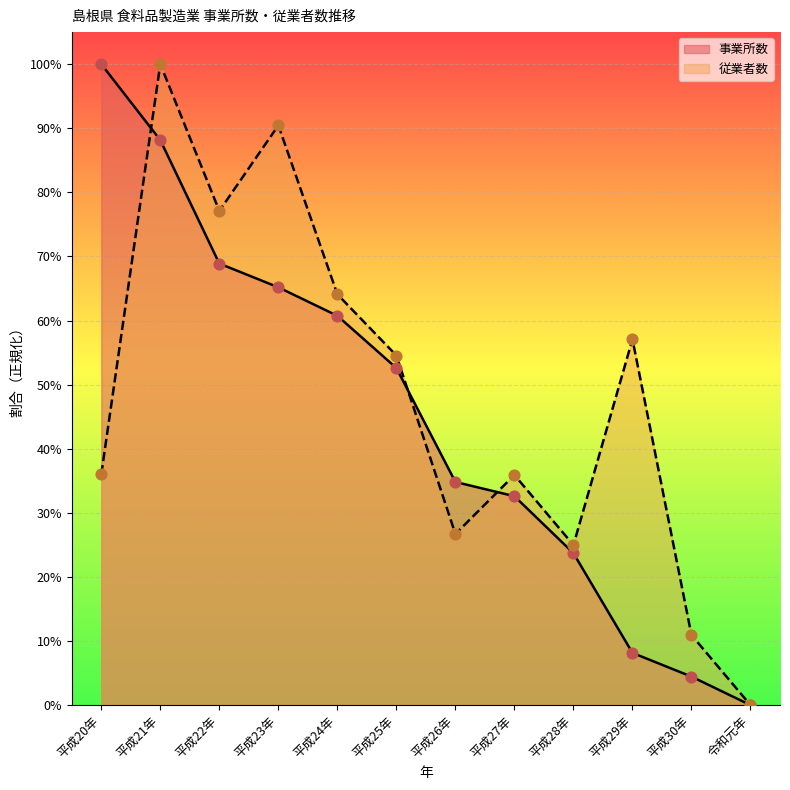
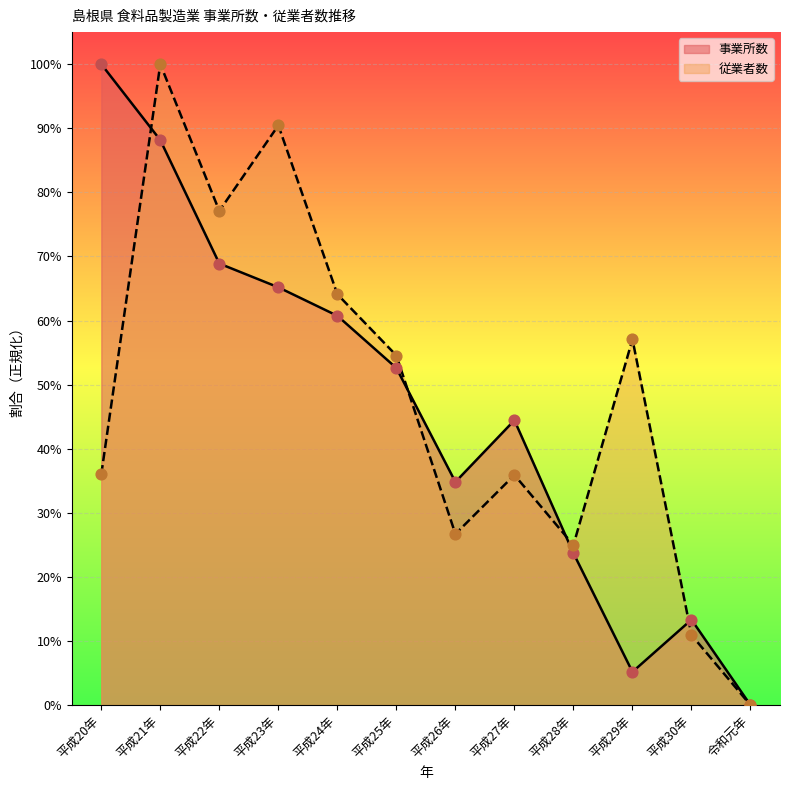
  {
    "事業所数": {
      "平成20年": "100%",
      "平成21年": "88%",
      "平成22年": "69%",
      "平成23年": "65%",
      "平成24年": "61%",
      "平成25年": "53%",
      "平成26年": "35%",
-     "平成27年": "33%",
+     "平成27年": "44%",
      "平成28年": "24%",
-     "平成29年": "8%",
-     "平成30年": "4%"
+     "平成29年": "5%",
+     "平成30年": "13%"
    },
    "従業者数": {
      "平成20年": "36%",
      "平成21年": "100%",
      "平成22年": "77%",
      "平成23年": "90%",
      "平成24年": "64%",
      "平成25年": "55%",
      "平成26年": "27%",
      "平成27年": "36%",
      "平成28年": "25%",
      "平成29年": "57%",
      "平成30年": "11%"
    }
  }
